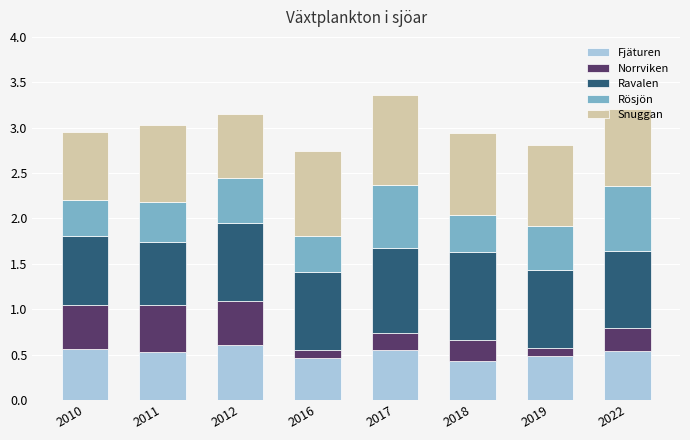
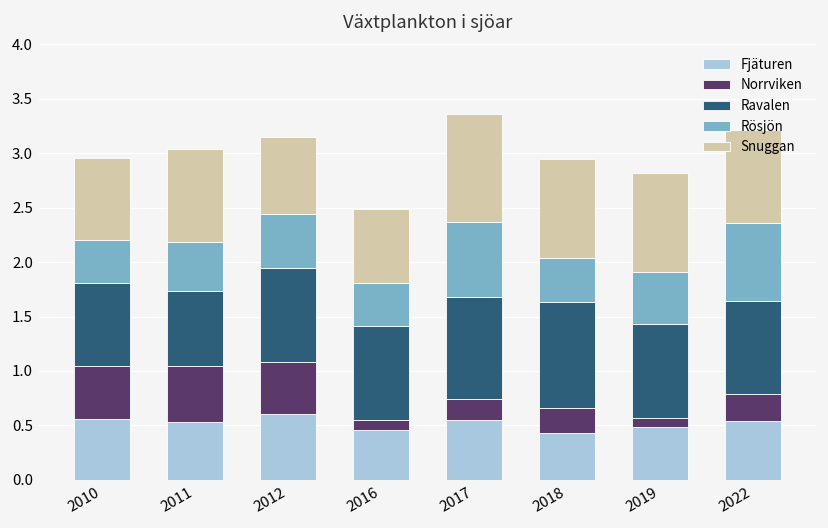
  {
    "Norrviken": {
      "2010": 0.5,
      "2011": 0.5,
      "2012": 0.5,
      "2016": 0.1,
      "2017": 0.2,
      "2018": 0.2,
      "2019": 0.1,
      "2022": 0.3
    },
    "Ravalen": {
      "2010": 0.8,
      "2011": 0.7,
      "2012": 0.9,
      "2016": 0.9,
      "2017": 0.9,
      "2018": 1.0,
      "2019": 0.9,
      "2022": 0.9
    },
    "Snuggan": {
      "2010": 0.7,
      "2011": 0.9,
      "2012": 0.7,
-     "2016": 0.9,
+     "2016": 0.7,
      "2017": 1.0,
      "2018": 0.9,
      "2019": 0.9,
      "2022": 0.9
    }
  }
